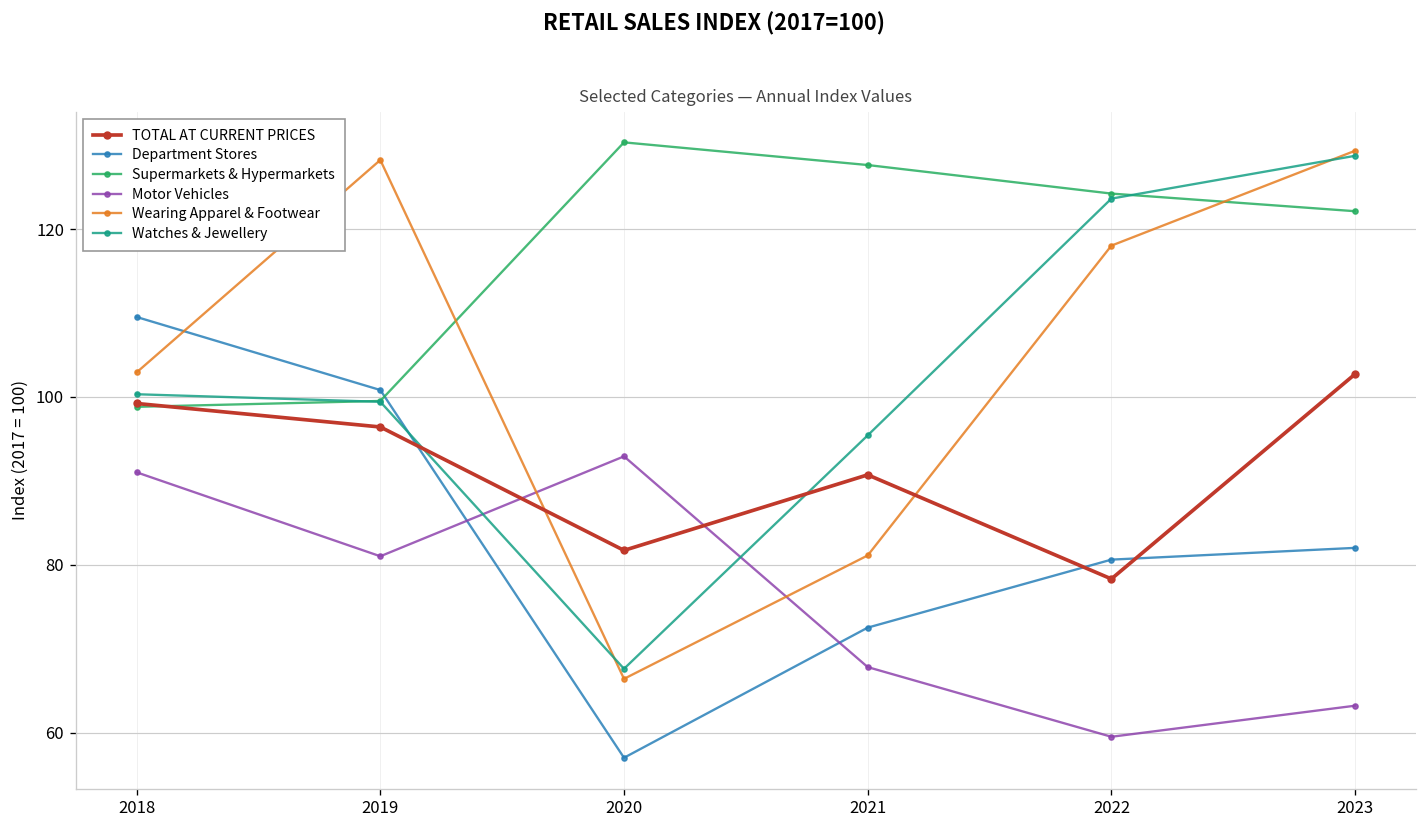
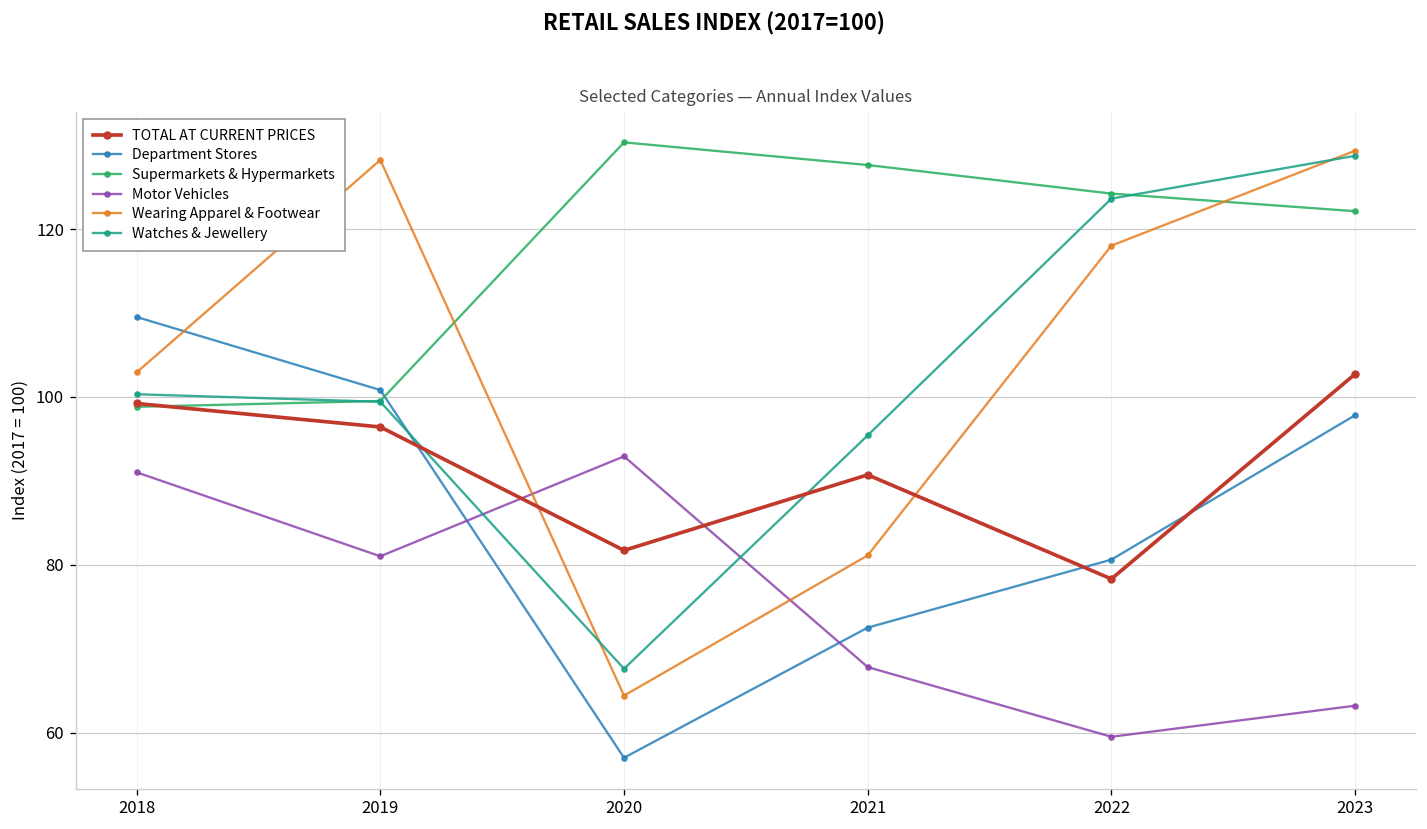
  {
    "TOTAL AT CURRENT PRICES": {
      "2018": 99,
      "2019": 96,
      "2020": 82,
      "2021": 91,
      "2022": 78,
      "2023": 103
    },
    "Department Stores": {
      "2018": 110,
      "2019": 101,
      "2020": 57,
      "2021": 73,
      "2022": 81,
-     "2023": 82
+     "2023": 98
    },
    "Motor Vehicles": {
      "2018": 91,
      "2019": 81,
      "2020": 93,
      "2021": 68,
      "2022": 60,
      "2023": 63
    },
    "Wearing Apparel & Footwear": {
      "2018": 103,
      "2019": 128,
-     "2020": 66,
+     "2020": 64,
      "2021": 81,
      "2022": 118,
      "2023": 129
    }
  }
